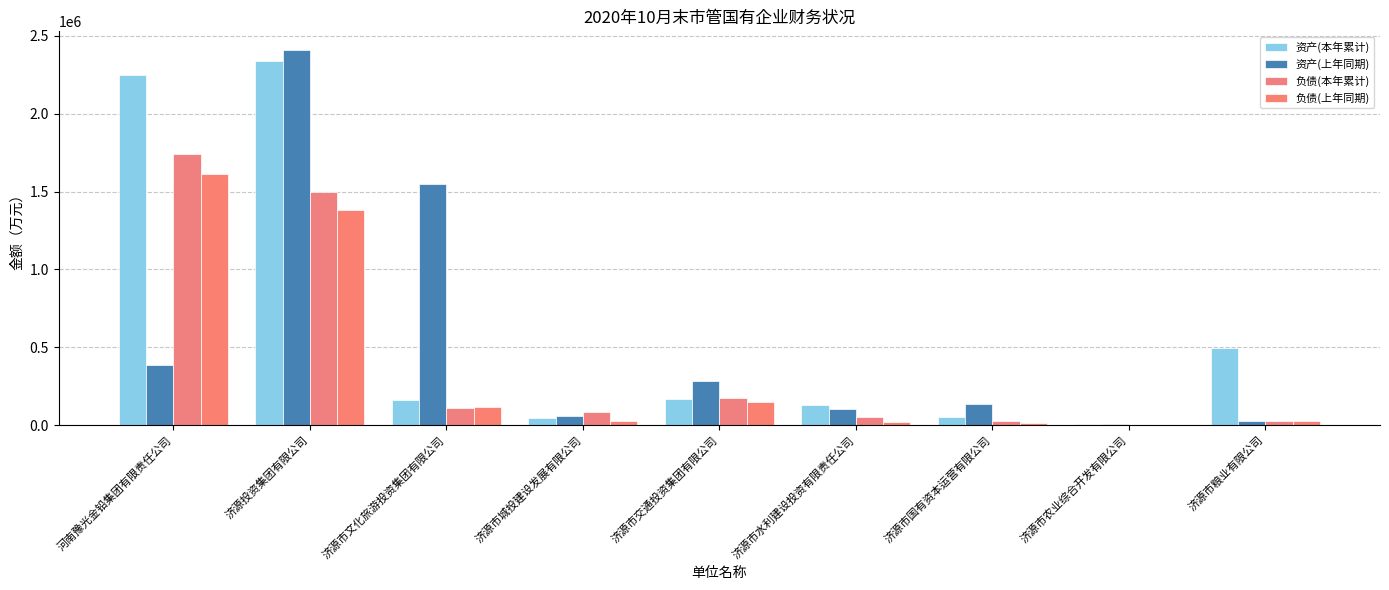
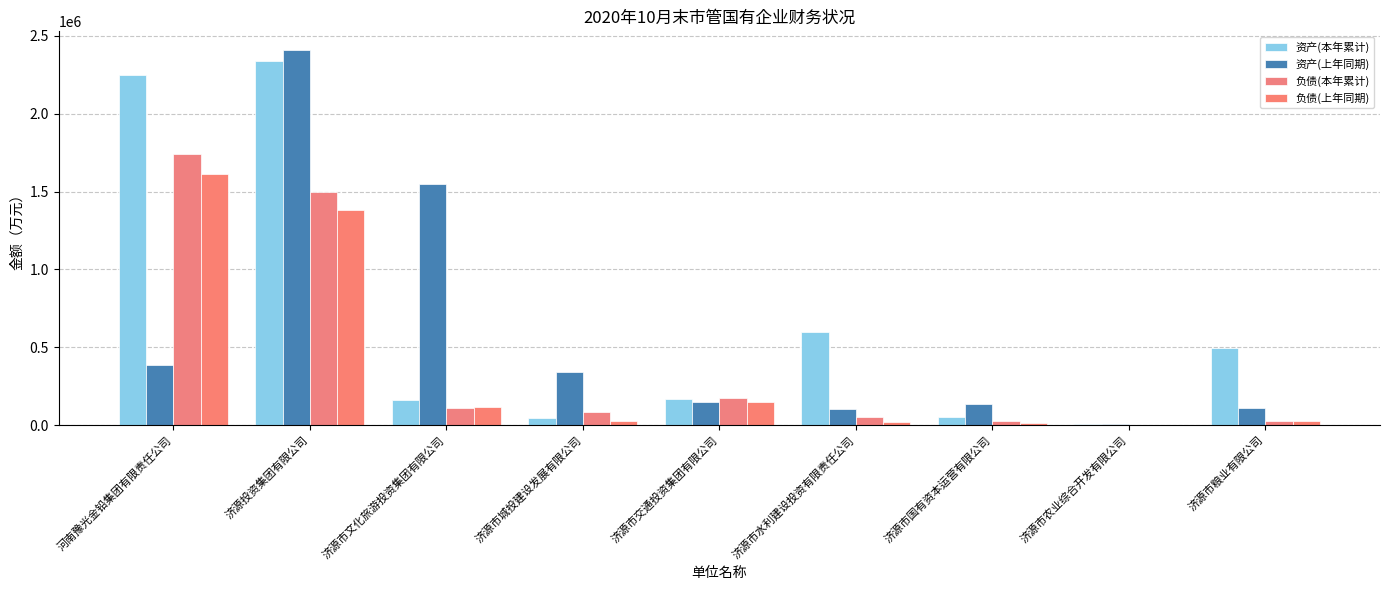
  {
    "资产(本年累计)": {
      "河南豫光金铅集团有限责任公司": 2250000,
      "济源投资集团有限公司": 2340000,
      "济源市文化旅游投资集团有限公司": 160000,
      "济源市城投建设发展有限公司": 50000,
      "济源市交通投资集团有限公司": 170000,
-     "济源市水利建设投资有限责任公司": 130000,
+     "济源市水利建设投资有限责任公司": 590000,
      "济源市国有资本运营有限公司": 50000,
      "济源市粮业有限公司": 500000
    },
    "资产(上年同期)": {
      "河南豫光金铅集团有限责任公司": 380000,
      "济源投资集团有限公司": 2410000,
      "济源市文化旅游投资集团有限公司": 1550000,
-     "济源市城投建设发展有限公司": 60000,
-     "济源市交通投资集团有限公司": 290000,
+     "济源市城投建设发展有限公司": 340000,
+     "济源市交通投资集团有限公司": 150000,
      "济源市水利建设投资有限责任公司": 100000,
      "济源市国有资本运营有限公司": 140000,
-     "济源市粮业有限公司": 30000
+     "济源市粮业有限公司": 110000
    }
  }
